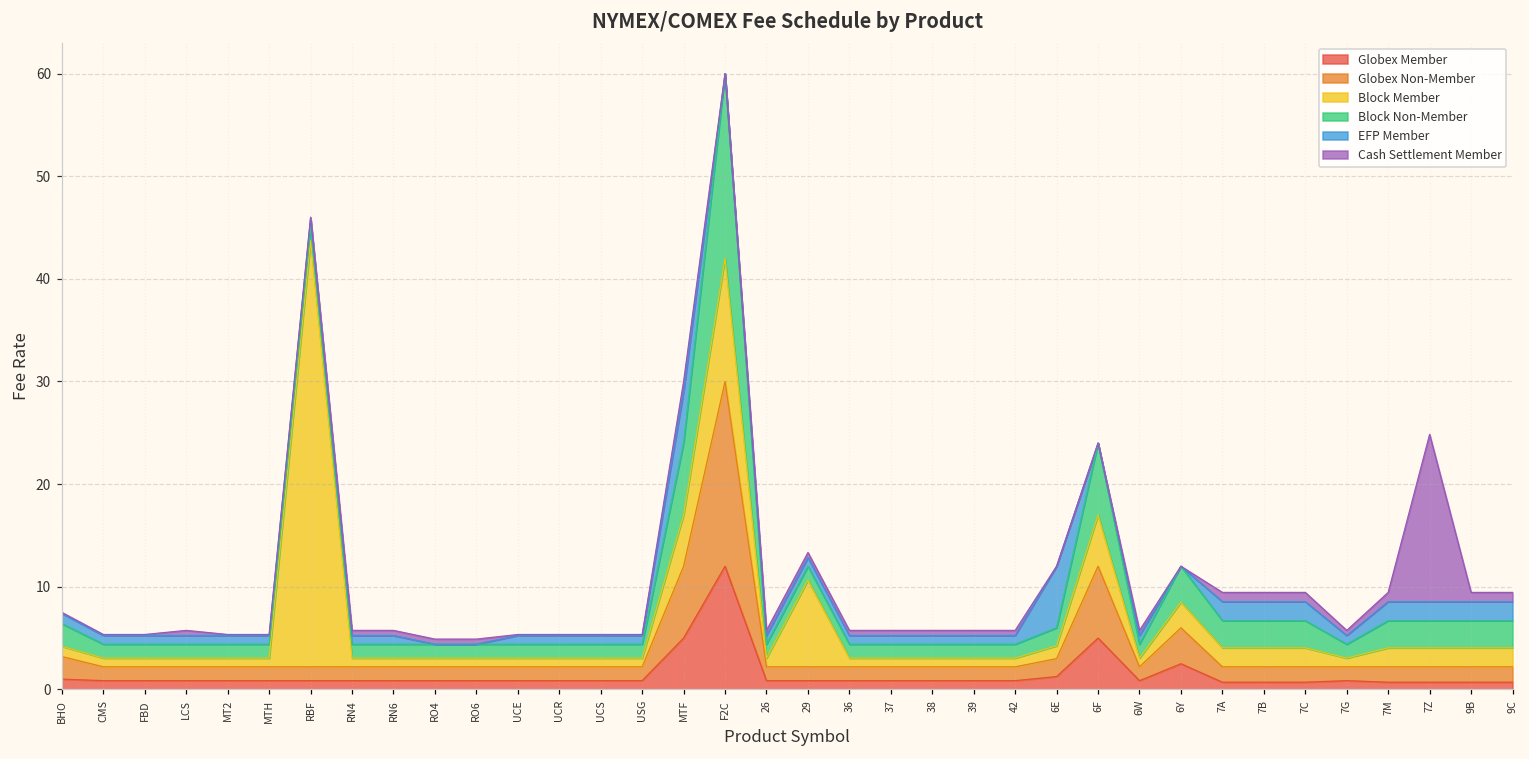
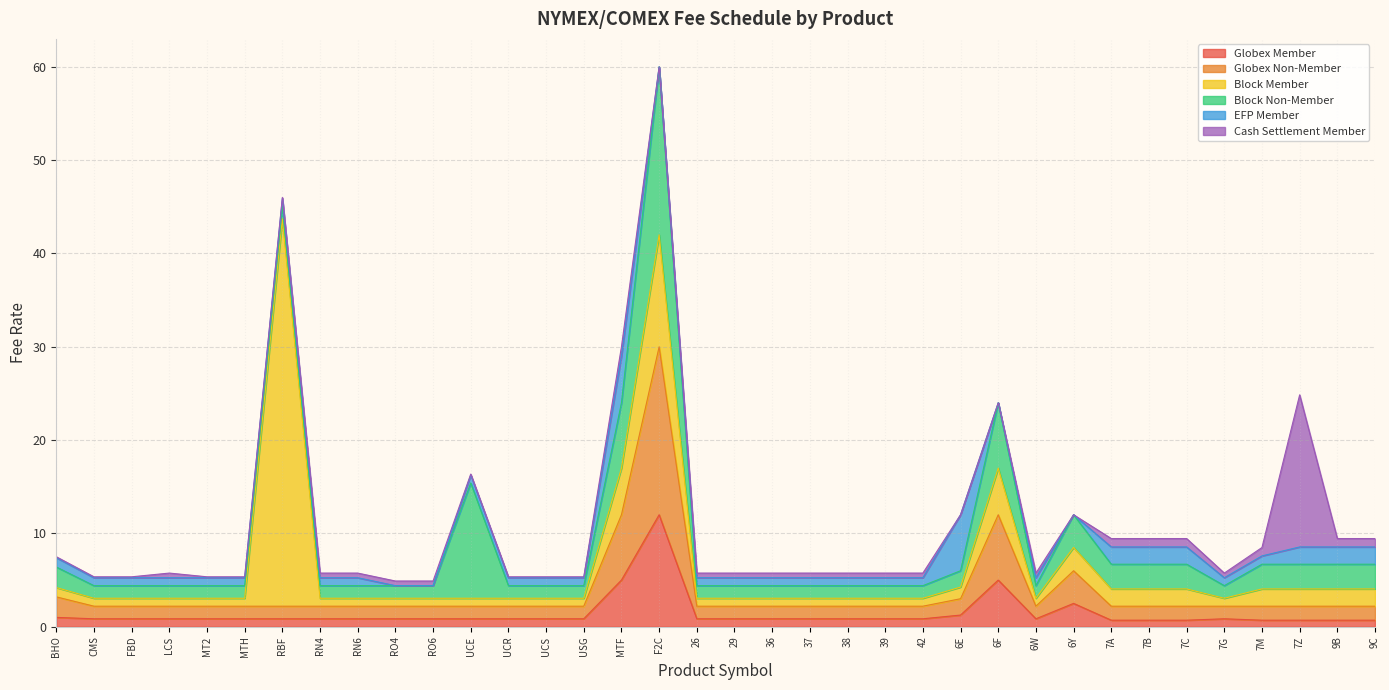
  {
    "Block Member": {
      "BHO": 1,
      "CMS": 1,
      "FBD": 1,
      "LCS": 1,
      "MT2": 1,
      "MTH": 1,
      "RBF": 42,
      "RN4": 1,
      "RN6": 1,
      "RO4": 1,
      "RO6": 1,
      "UCE": 1,
      "UCR": 1,
      "UCS": 1,
      "USG": 1,
      "MTF": 5,
      "F2C": 12,
      "26": 1,
-     "29": 8,
+     "29": 1,
      "36": 1,
      "37": 1,
      "38": 1,
      "39": 1,
      "42": 1,
      "6E": 1,
      "6F": 5,
      "6W": 1,
      "6Y": 3,
      "7A": 2,
      "7B": 2,
      "7C": 2,
      "7G": 1,
      "7M": 2,
      "7Z": 2,
      "9B": 2,
      "9C": 2
    },
    "Block Non-Member": {
      "BHO": 2,
      "CMS": 1,
      "FBD": 1,
      "LCS": 1,
      "MT2": 1,
      "MTH": 1,
      "RBF": 1,
      "RN4": 1,
      "RN6": 1,
-     "UCE": 1,
+     "UCE": 12,
      "UCR": 1,
      "UCS": 1,
      "USG": 1,
      "MTF": 7,
      "26": 1,
      "29": 1,
      "36": 1,
      "37": 1,
      "38": 1,
      "39": 1,
      "42": 1,
      "6E": 2,
      "6W": 1,
      "7A": 3,
      "7B": 3,
      "7C": 3,
      "7G": 1,
      "7M": 3,
      "7Z": 3,
      "9B": 3,
      "9C": 3
    },
    "EFP Member": {
      "LCS": 1,
      "RN4": 1,
      "RN6": 1,
      "MTF": 5,
      "26": 1,
      "29": 1,
      "36": 1,
      "37": 1,
      "38": 1,
      "39": 1,
      "42": 1,
      "6W": 1,
      "7A": 2,
      "7B": 2,
      "7C": 2,
      "7G": 1,
-     "7M": 2,
+     "7M": 1,
      "7Z": 2,
      "9B": 2,
      "9C": 2
    },
    "Cash Settlement Member": {
      "LCS": 1,
      "RN4": 1,
      "RN6": 1,
      "RO4": 1,
      "RO6": 1,
      "MTF": 1,
      "26": 1,
      "29": 1,
      "36": 1,
      "37": 1,
      "38": 1,
      "39": 1,
      "42": 1,
      "6W": 1,
      "7A": 1,
      "7B": 1,
      "7C": 1,
      "7G": 1,
      "7M": 1,
      "7Z": 16,
      "9B": 1,
      "9C": 1
    }
  }
